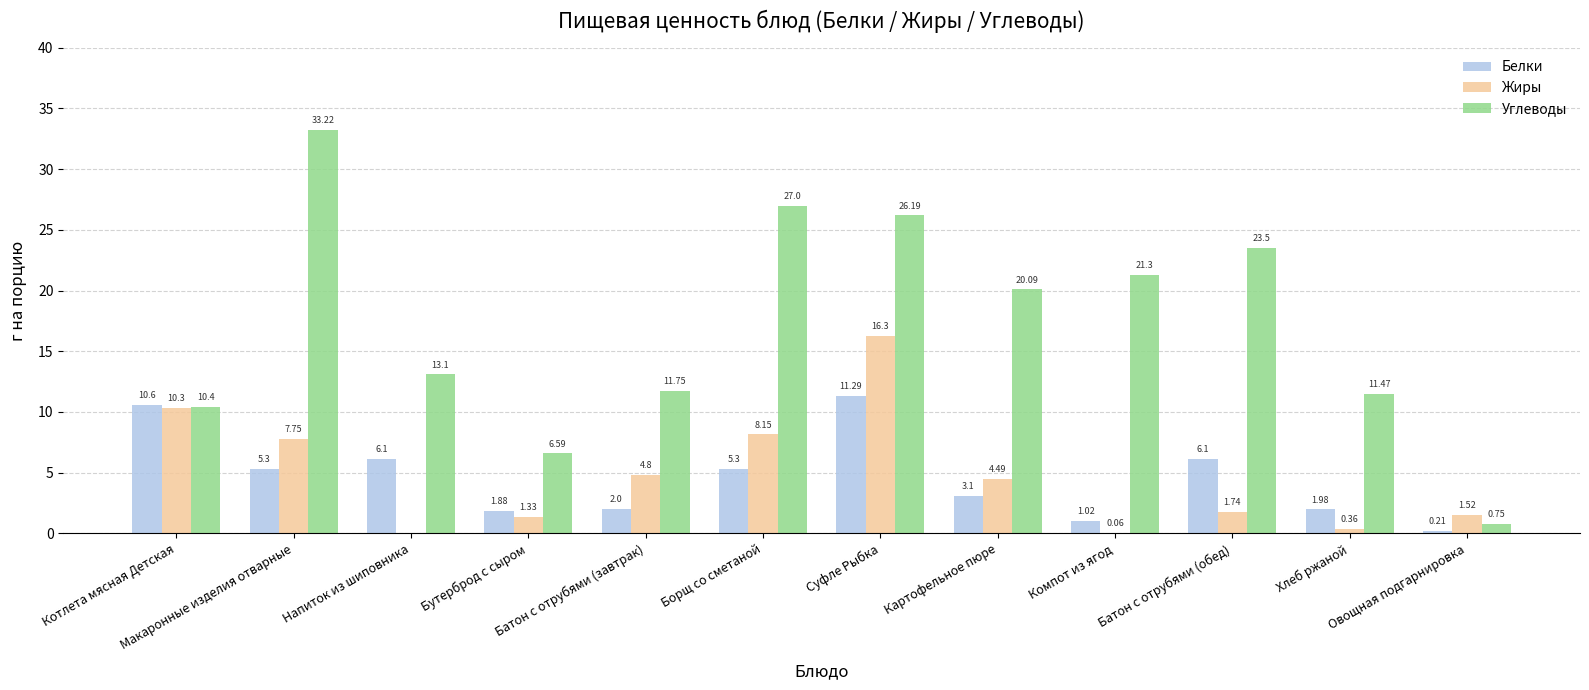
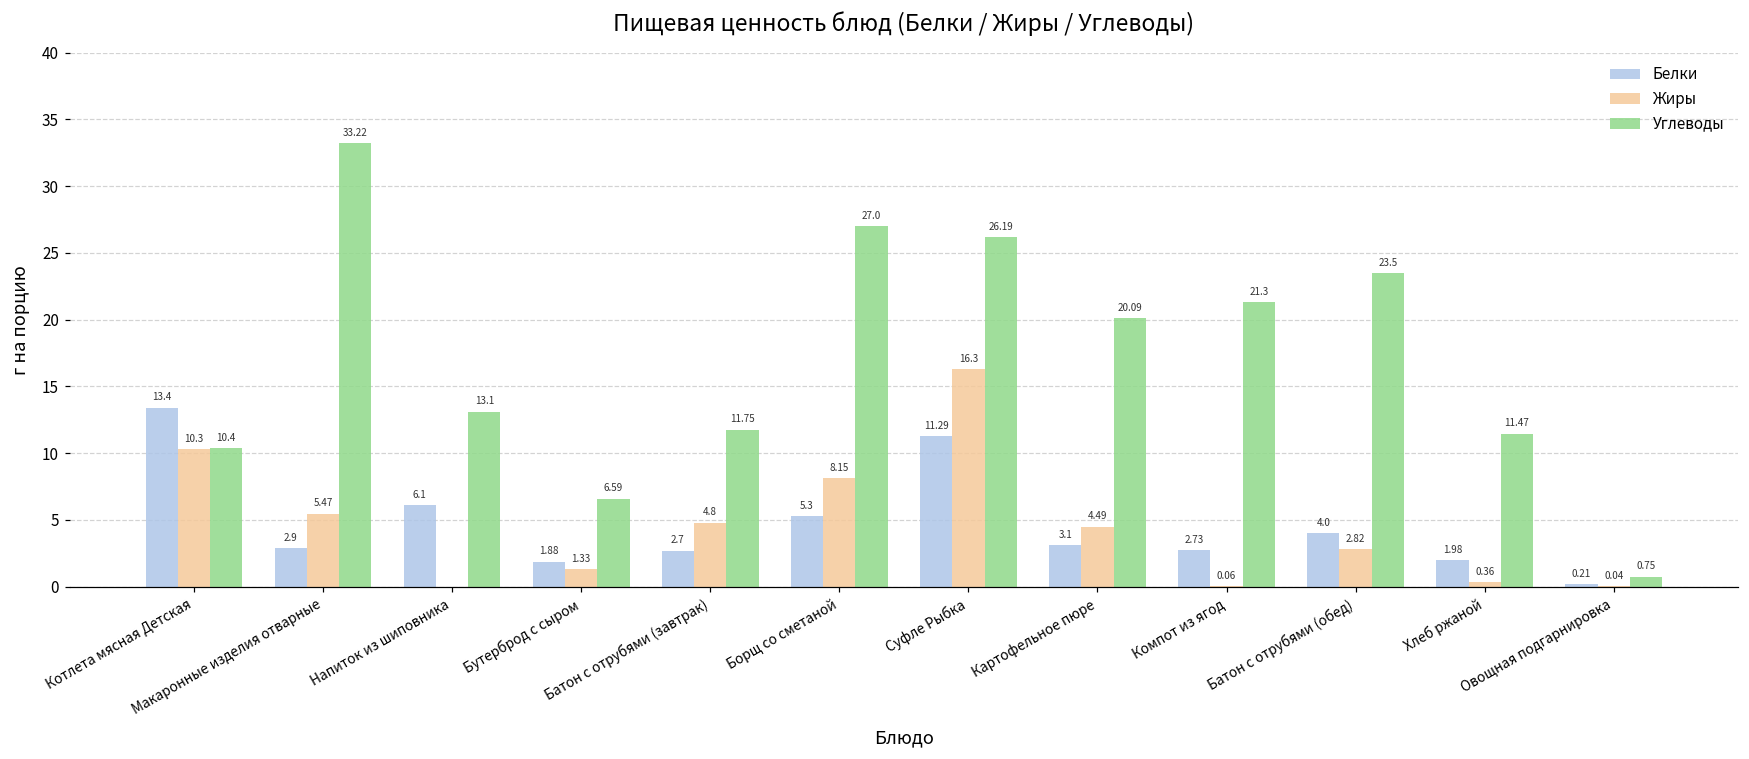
  {
    "Белки": {
-     "Котлета мясная Детская": 10.6,
-     "Макаронные изделия отварные": 5.3,
+     "Котлета мясная Детская": 13.4,
+     "Макаронные изделия отварные": 2.9,
      "Напиток из шиповника": 6.1,
      "Бутерброд с сыром": 1.88,
-     "Батон с отрубями (завтрак)": 2.0,
+     "Батон с отрубями (завтрак)": 2.7,
      "Борщ со сметаной": 5.3,
      "Суфле Рыбка": 11.29,
      "Картофельное пюре": 3.1,
-     "Компот из ягод": 1.02,
-     "Батон с отрубями (обед)": 6.1,
+     "Компот из ягод": 2.73,
+     "Батон с отрубями (обед)": 4.0,
      "Хлеб ржаной": 1.98,
      "Овощная подгарнировка": 0.21
    },
    "Жиры": {
      "Котлета мясная Детская": 10.3,
-     "Макаронные изделия отварные": 7.75,
+     "Макаронные изделия отварные": 5.47,
      "Бутерброд с сыром": 1.33,
      "Батон с отрубями (завтрак)": 4.8,
      "Борщ со сметаной": 8.15,
      "Суфле Рыбка": 16.3,
      "Картофельное пюре": 4.49,
      "Компот из ягод": 0.06,
-     "Батон с отрубями (обед)": 1.74,
+     "Батон с отрубями (обед)": 2.82,
      "Хлеб ржаной": 0.36,
-     "Овощная подгарнировка": 1.52
+     "Овощная подгарнировка": 0.04
    },
    "Углеводы": {
      "Котлета мясная Детская": 10.4,
      "Макаронные изделия отварные": 33.22,
      "Напиток из шиповника": 13.1,
      "Бутерброд с сыром": 6.59,
      "Батон с отрубями (завтрак)": 11.75,
      "Борщ со сметаной": 27.0,
      "Суфле Рыбка": 26.19,
      "Картофельное пюре": 20.09,
      "Компот из ягод": 21.3,
      "Батон с отрубями (обед)": 23.5,
      "Хлеб ржаной": 11.47,
      "Овощная подгарнировка": 0.75
    }
  }
